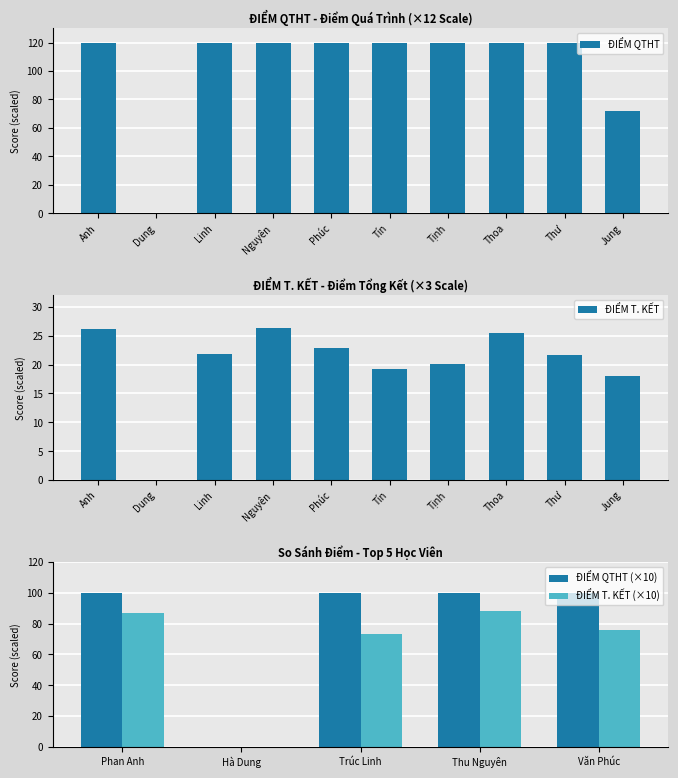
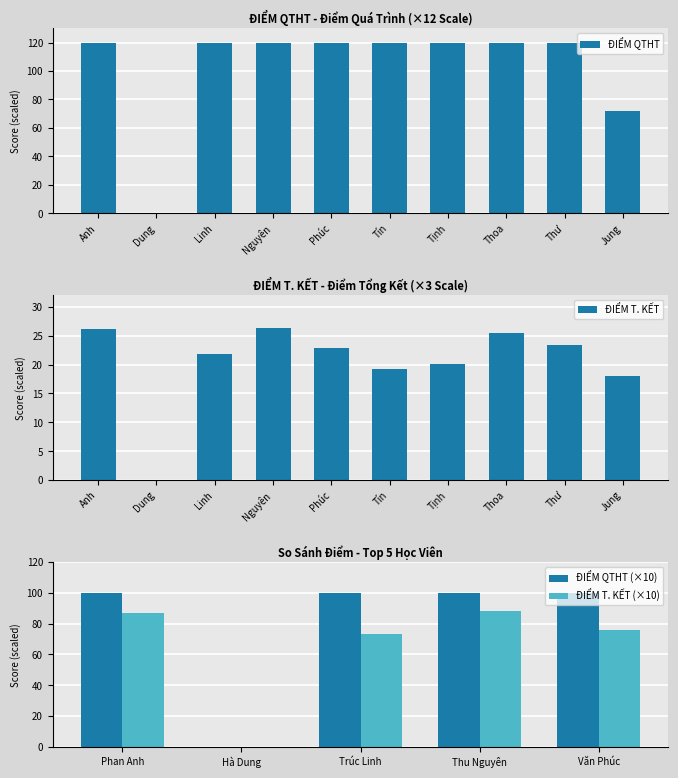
  {
    "ĐIỂM QTHT - Điểm Quá Trình (×12 Scale)": {
      "Anh": 120,
      "Dung": 0,
      "Linh": 120,
      "Nguyên": 120,
      "Phúc": 120,
      "Tín": 120,
      "Tịnh": 120,
      "Thoa": 120,
      "Thư": 120,
      "Jung": 72
    },
    "ĐIỂM T. KẾT - Điểm Tổng Kết (×3 Scale)": {
      "Anh": 26,
      "Dung": 0,
      "Linh": 22,
      "Nguyên": 26,
      "Phúc": 23,
      "Tín": 19,
      "Tịnh": 20,
      "Thoa": 26,
-     "Thư": 22,
+     "Thư": 23,
      "Jung": 18
    },
    "So Sánh Điểm - Top 5 Học Viên": {
      "ĐIỂM QTHT (×10)": {
        "Phan Anh": 100,
        "Hà Dung": 0,
        "Trúc Linh": 100,
        "Thu Nguyên": 100
      },
      "ĐIỂM T. KẾT (×10)": {
        "Phan Anh": 87,
        "Hà Dung": 0,
        "Trúc Linh": 73,
        "Thu Nguyên": 88,
        "Văn Phúc": 76
      }
    }
  }
